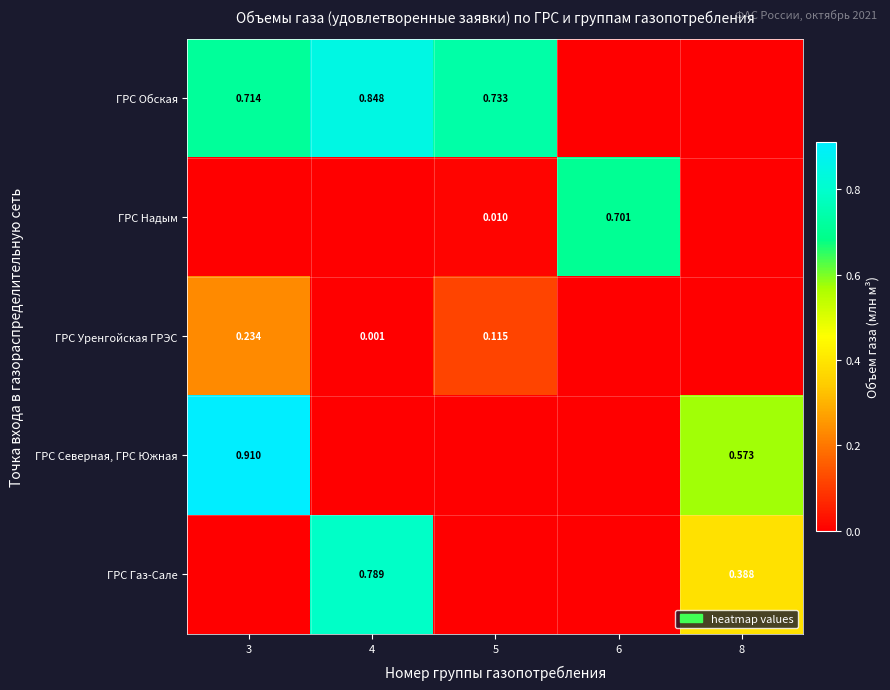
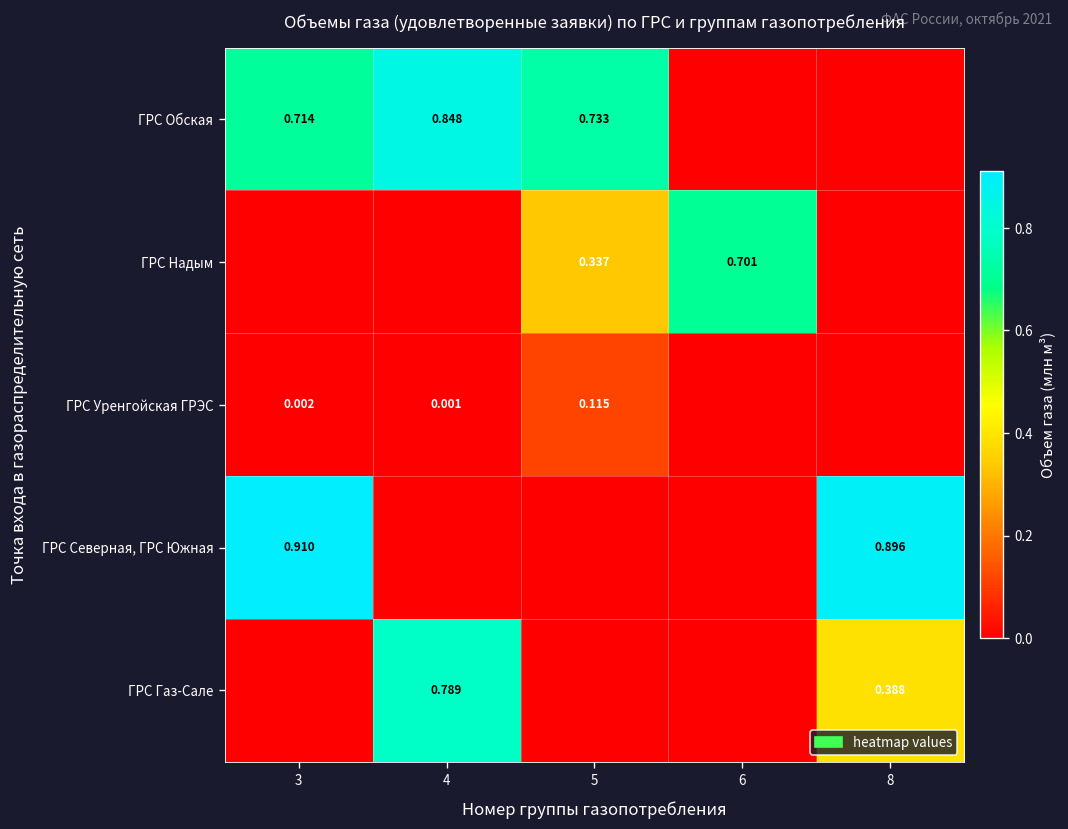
  {
    "ГРС Обская": {
      "3": 0.714,
      "4": 0.848,
      "5": 0.733
    },
    "ГРС Надым": {
-     "5": 0.010,
+     "5": 0.337,
      "6": 0.701
    },
    "ГРС Уренгойская ГРЭС": {
-     "3": 0.234,
+     "3": 0.002,
      "4": 0.001,
      "5": 0.115
    },
    "ГРС Северная, ГРС Южная": {
      "3": 0.910,
-     "8": 0.573
+     "8": 0.896
    },
    "ГРС Газ-Сале": {
      "4": 0.789,
      "8": 0.388
    }
  }
